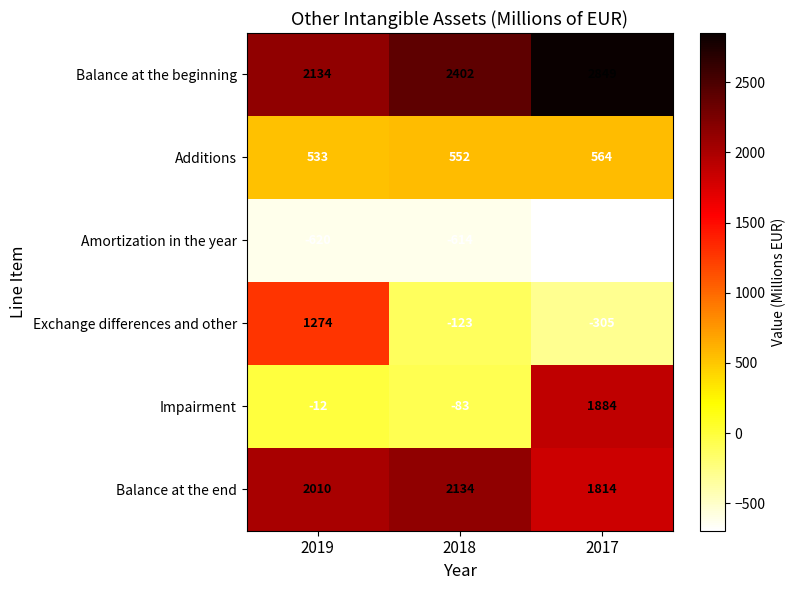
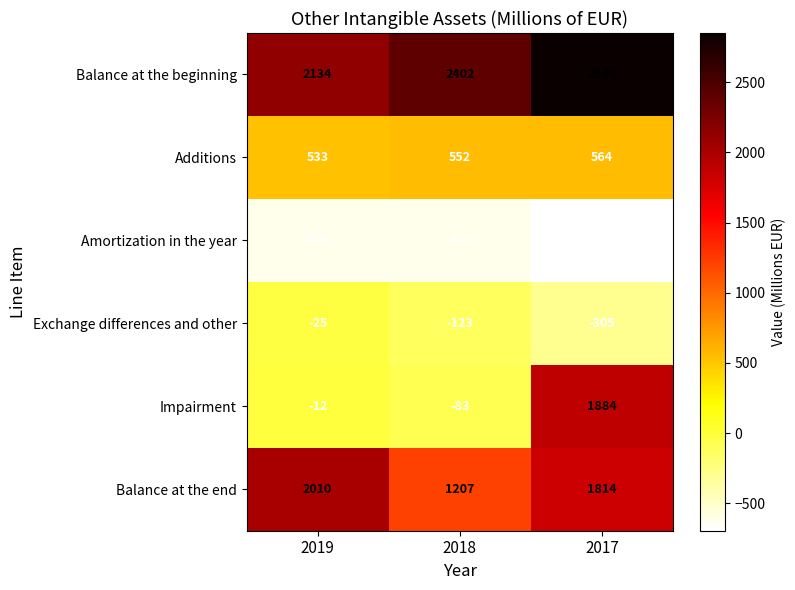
  {
    "Balance at the beginning": {
      "2019": 2134,
      "2018": 2402
    },
    "Additions": {
      "2019": 533,
      "2018": 552,
      "2017": 564
    },
    "Exchange differences and other": {
-     "2019": 1274,
+     "2019": -25,
      "2018": -123,
      "2017": -305
    },
    "Impairment": {
      "2019": -12,
      "2018": -83,
      "2017": 1884
    },
    "Balance at the end": {
      "2019": 2010,
-     "2018": 2134,
+     "2018": 1207,
      "2017": 1814
    }
  }
